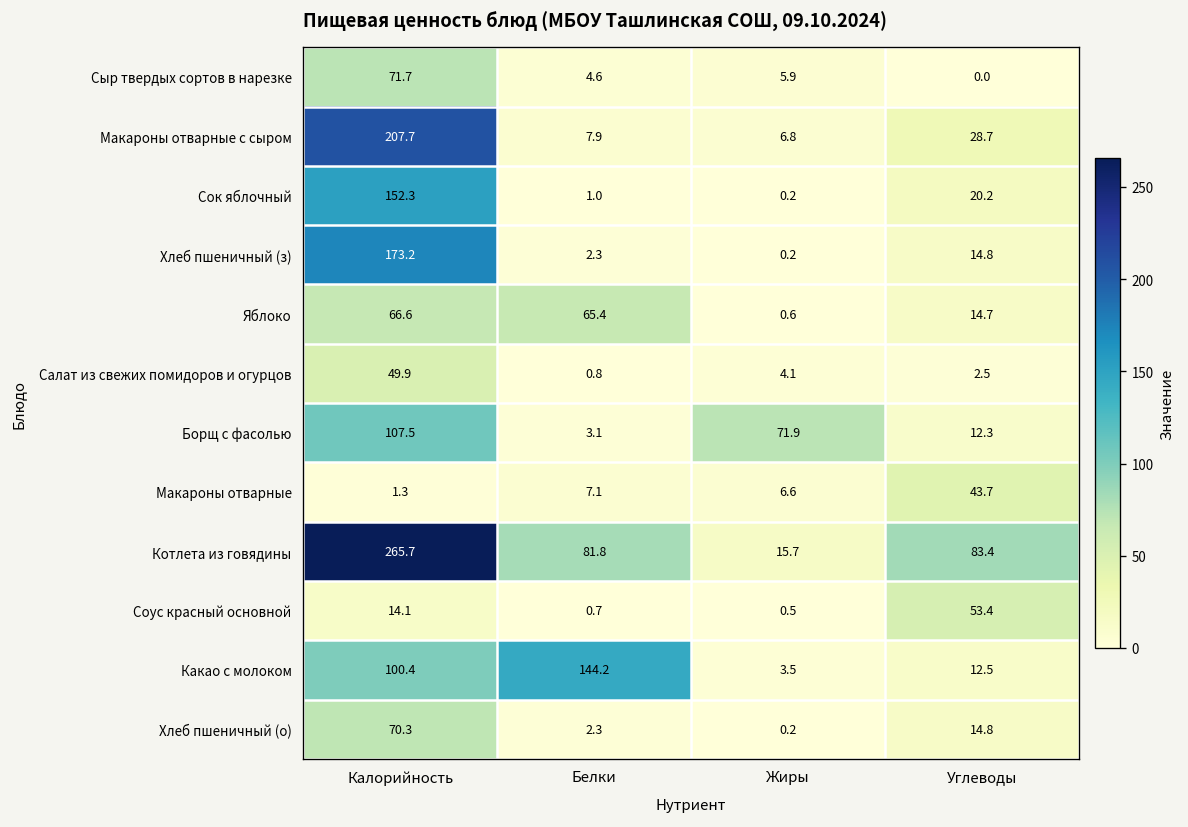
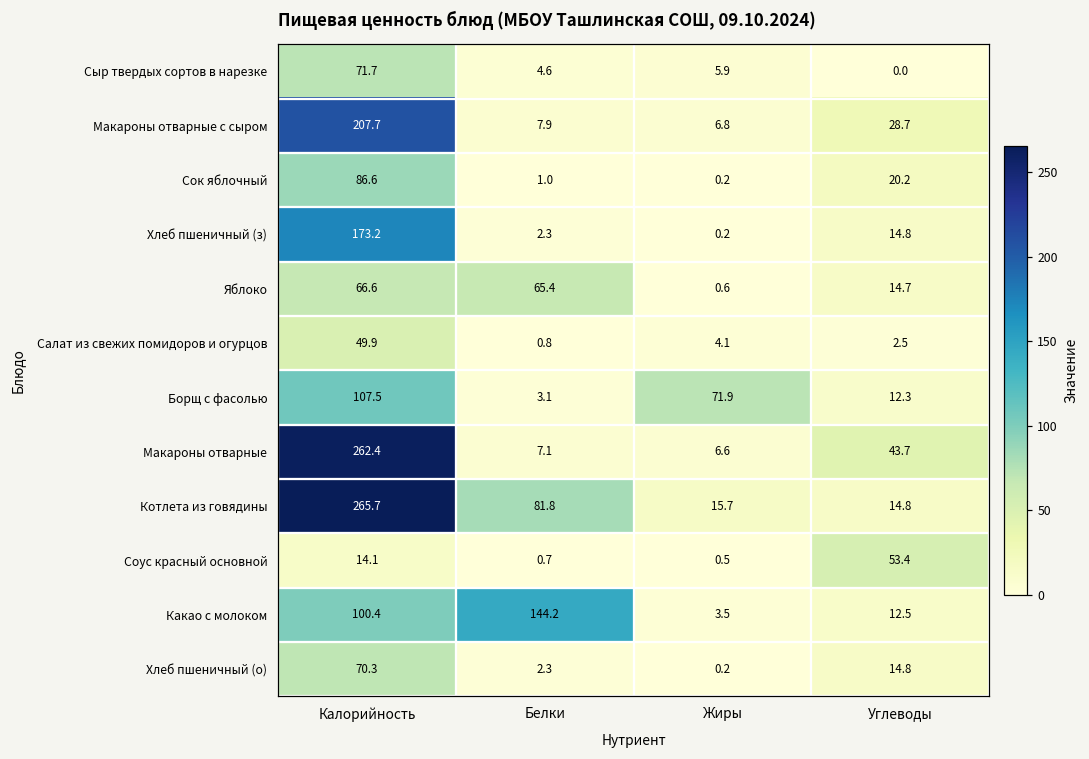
  {
    "Сыр твердых сортов в нарезке": {
      "Калорийность": 71.7,
      "Белки": 4.6,
      "Жиры": 5.9,
      "Углеводы": 0.0
    },
    "Макароны отварные с сыром": {
      "Калорийность": 207.7,
      "Белки": 7.9,
      "Жиры": 6.8,
      "Углеводы": 28.7
    },
    "Сок яблочный": {
-     "Калорийность": 152.3,
+     "Калорийность": 86.6,
      "Белки": 1.0,
      "Жиры": 0.2,
      "Углеводы": 20.2
    },
    "Хлеб пшеничный (з)": {
      "Калорийность": 173.2,
      "Белки": 2.3,
      "Жиры": 0.2,
      "Углеводы": 14.8
    },
    "Яблоко": {
      "Калорийность": 66.6,
      "Белки": 65.4,
      "Жиры": 0.6,
      "Углеводы": 14.7
    },
    "Салат из свежих помидоров и огурцов": {
      "Калорийность": 49.9,
      "Белки": 0.8,
      "Жиры": 4.1,
      "Углеводы": 2.5
    },
    "Борщ с фасолью": {
      "Калорийность": 107.5,
      "Белки": 3.1,
      "Жиры": 71.9,
      "Углеводы": 12.3
    },
    "Макароны отварные": {
-     "Калорийность": 1.3,
+     "Калорийность": 262.4,
      "Белки": 7.1,
      "Жиры": 6.6,
      "Углеводы": 43.7
    },
    "Котлета из говядины": {
      "Калорийность": 265.7,
      "Белки": 81.8,
      "Жиры": 15.7,
-     "Углеводы": 83.4
+     "Углеводы": 14.8
    },
    "Соус красный основной": {
      "Калорийность": 14.1,
      "Белки": 0.7,
      "Жиры": 0.5,
      "Углеводы": 53.4
    },
    "Какао с молоком": {
      "Калорийность": 100.4,
      "Белки": 144.2,
      "Жиры": 3.5,
      "Углеводы": 12.5
    },
    "Хлеб пшеничный (о)": {
      "Калорийность": 70.3,
      "Белки": 2.3,
      "Жиры": 0.2,
      "Углеводы": 14.8
    }
  }
